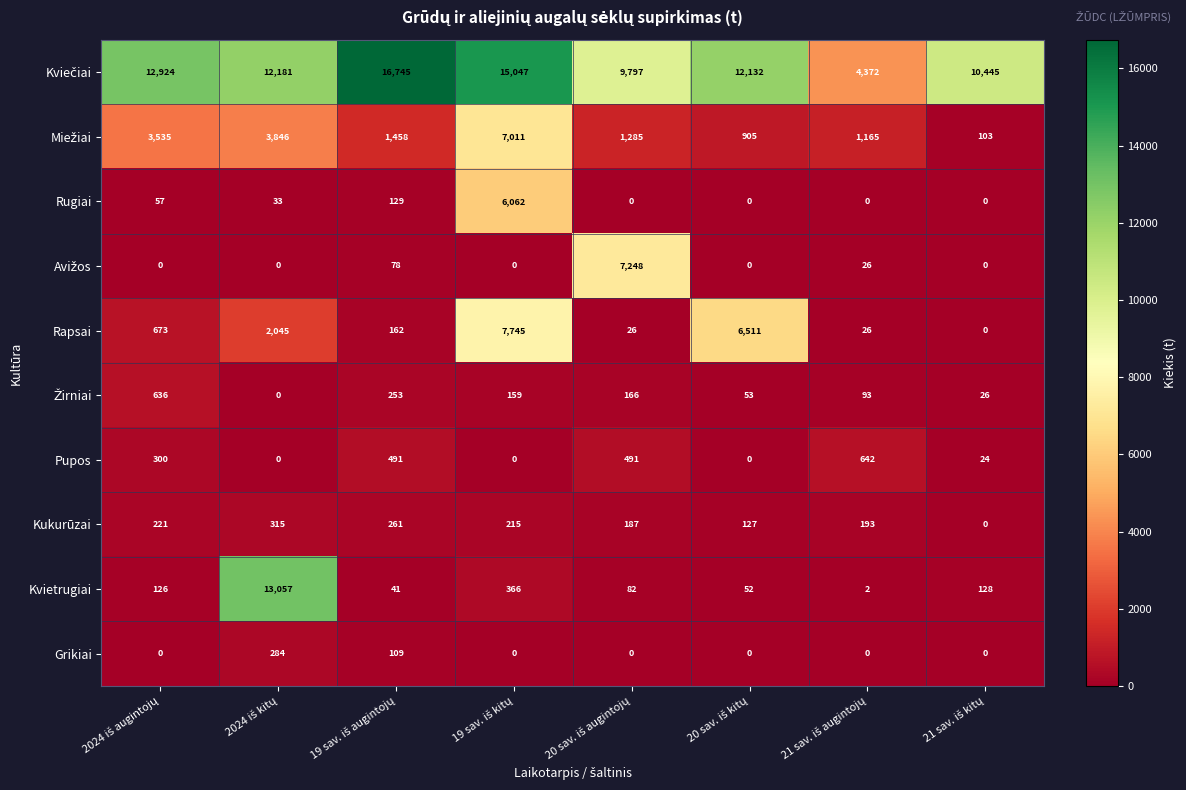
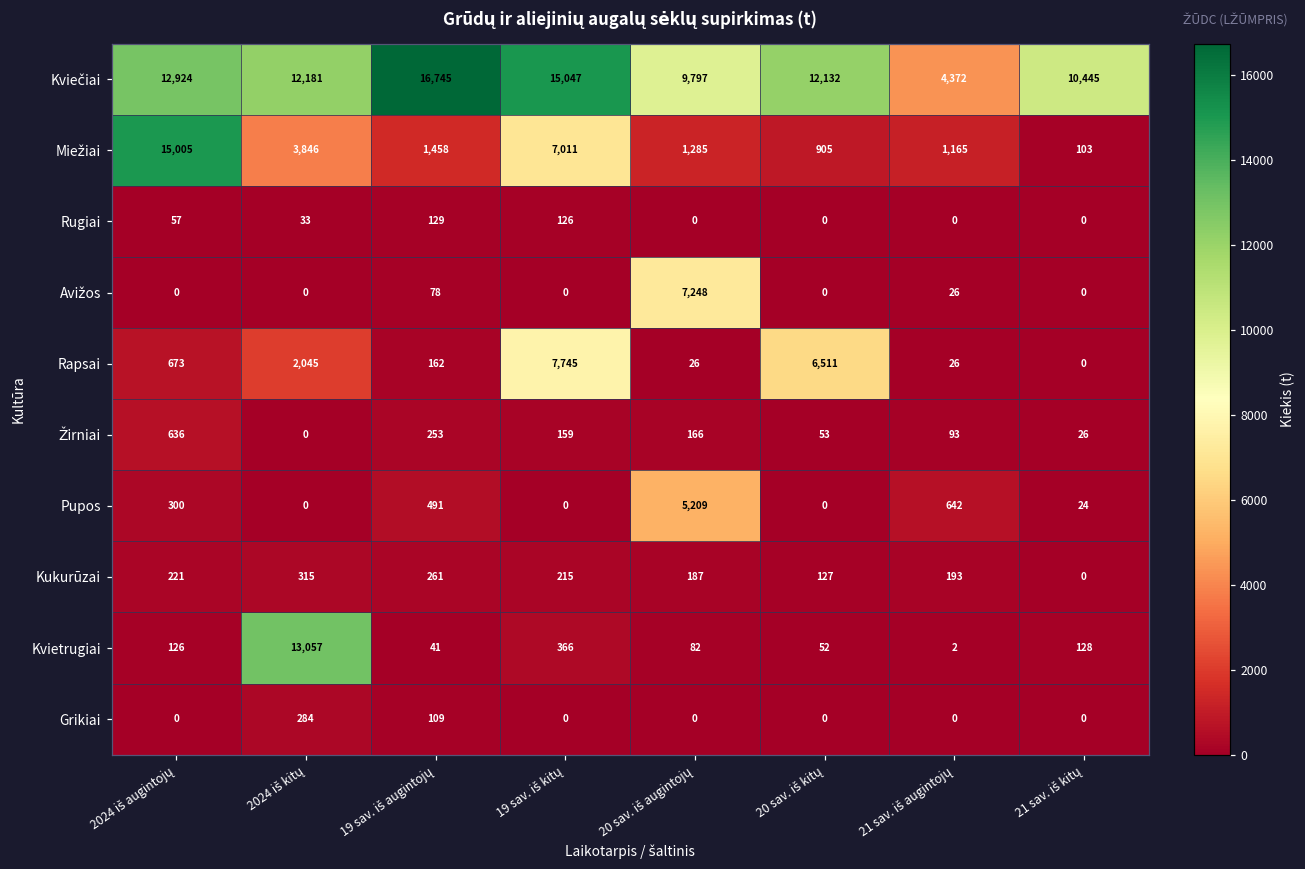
  {
    "Kviečiai": {
      "2024 iš augintojų": "12,924",
      "2024 iš kitų": "12,181",
      "19 sav. iš augintojų": "16,745",
      "19 sav. iš kitų": "15,047",
      "20 sav. iš augintojų": "9,797",
      "20 sav. iš kitų": "12,132",
      "21 sav. iš augintojų": "4,372",
      "21 sav. iš kitų": "10,445"
    },
    "Miežiai": {
-     "2024 iš augintojų": "3,535",
+     "2024 iš augintojų": "15,005",
      "2024 iš kitų": "3,846",
      "19 sav. iš augintojų": "1,458",
      "19 sav. iš kitų": "7,011",
      "20 sav. iš augintojų": "1,285",
      "20 sav. iš kitų": "905",
      "21 sav. iš augintojų": "1,165",
      "21 sav. iš kitų": "103"
    },
    "Rugiai": {
      "2024 iš augintojų": "57",
      "2024 iš kitų": "33",
      "19 sav. iš augintojų": "129",
-     "19 sav. iš kitų": "6,062",
+     "19 sav. iš kitų": "126",
      "20 sav. iš augintojų": "0",
      "20 sav. iš kitų": "0",
      "21 sav. iš augintojų": "0",
      "21 sav. iš kitų": "0"
    },
    "Avižos": {
      "2024 iš augintojų": "0",
      "2024 iš kitų": "0",
      "19 sav. iš augintojų": "78",
      "19 sav. iš kitų": "0",
      "20 sav. iš augintojų": "7,248",
      "20 sav. iš kitų": "0",
      "21 sav. iš augintojų": "26",
      "21 sav. iš kitų": "0"
    },
    "Rapsai": {
      "2024 iš augintojų": "673",
      "2024 iš kitų": "2,045",
      "19 sav. iš augintojų": "162",
      "19 sav. iš kitų": "7,745",
      "20 sav. iš augintojų": "26",
      "20 sav. iš kitų": "6,511",
      "21 sav. iš augintojų": "26",
      "21 sav. iš kitų": "0"
    },
    "Žirniai": {
      "2024 iš augintojų": "636",
      "2024 iš kitų": "0",
      "19 sav. iš augintojų": "253",
      "19 sav. iš kitų": "159",
      "20 sav. iš augintojų": "166",
      "20 sav. iš kitų": "53",
      "21 sav. iš augintojų": "93",
      "21 sav. iš kitų": "26"
    },
    "Pupos": {
      "2024 iš augintojų": "300",
      "2024 iš kitų": "0",
      "19 sav. iš augintojų": "491",
      "19 sav. iš kitų": "0",
-     "20 sav. iš augintojų": "491",
+     "20 sav. iš augintojų": "5,209",
      "20 sav. iš kitų": "0",
      "21 sav. iš augintojų": "642",
      "21 sav. iš kitų": "24"
    },
    "Kukurūzai": {
      "2024 iš augintojų": "221",
      "2024 iš kitų": "315",
      "19 sav. iš augintojų": "261",
      "19 sav. iš kitų": "215",
      "20 sav. iš augintojų": "187",
      "20 sav. iš kitų": "127",
      "21 sav. iš augintojų": "193",
      "21 sav. iš kitų": "0"
    },
    "Kvietrugiai": {
      "2024 iš augintojų": "126",
      "2024 iš kitų": "13,057",
      "19 sav. iš augintojų": "41",
      "19 sav. iš kitų": "366",
      "20 sav. iš augintojų": "82",
      "20 sav. iš kitų": "52",
      "21 sav. iš augintojų": "2",
      "21 sav. iš kitų": "128"
    },
    "Grikiai": {
      "2024 iš augintojų": "0",
      "2024 iš kitų": "284",
      "19 sav. iš augintojų": "109",
      "19 sav. iš kitų": "0",
      "20 sav. iš augintojų": "0",
      "20 sav. iš kitų": "0",
      "21 sav. iš augintojų": "0",
      "21 sav. iš kitų": "0"
    }
  }
